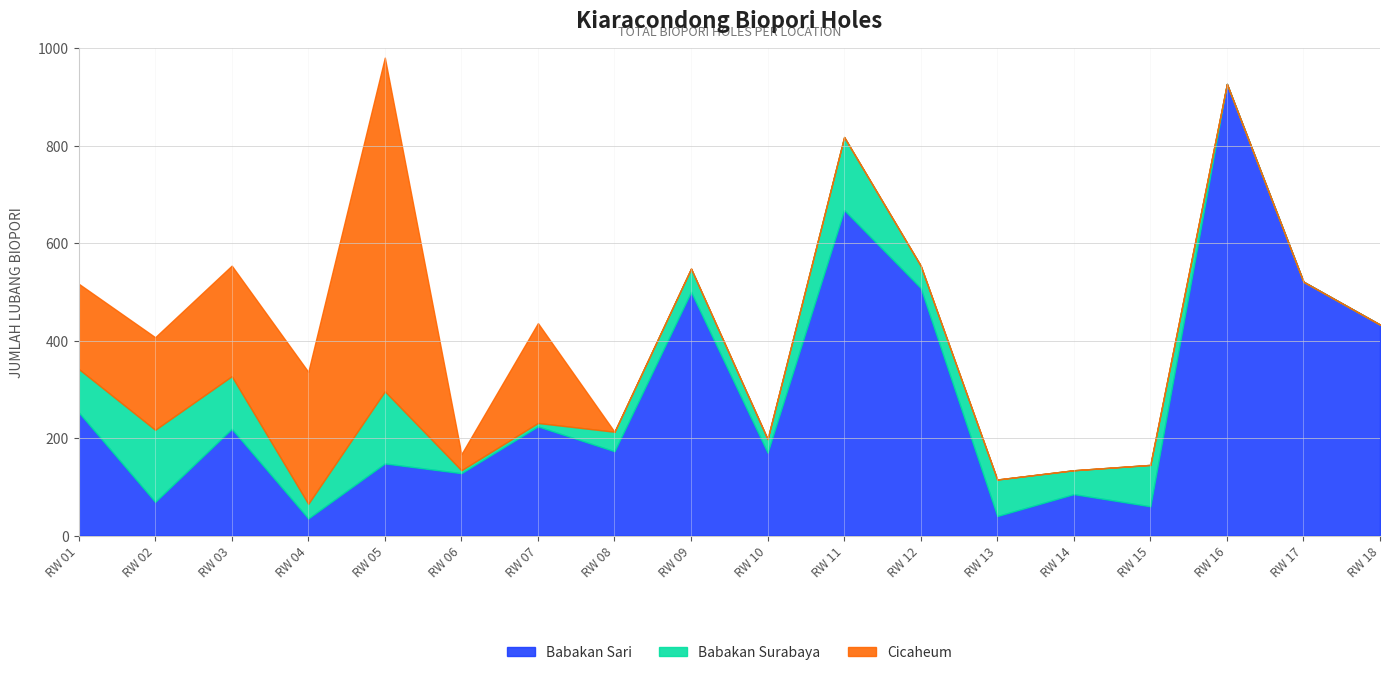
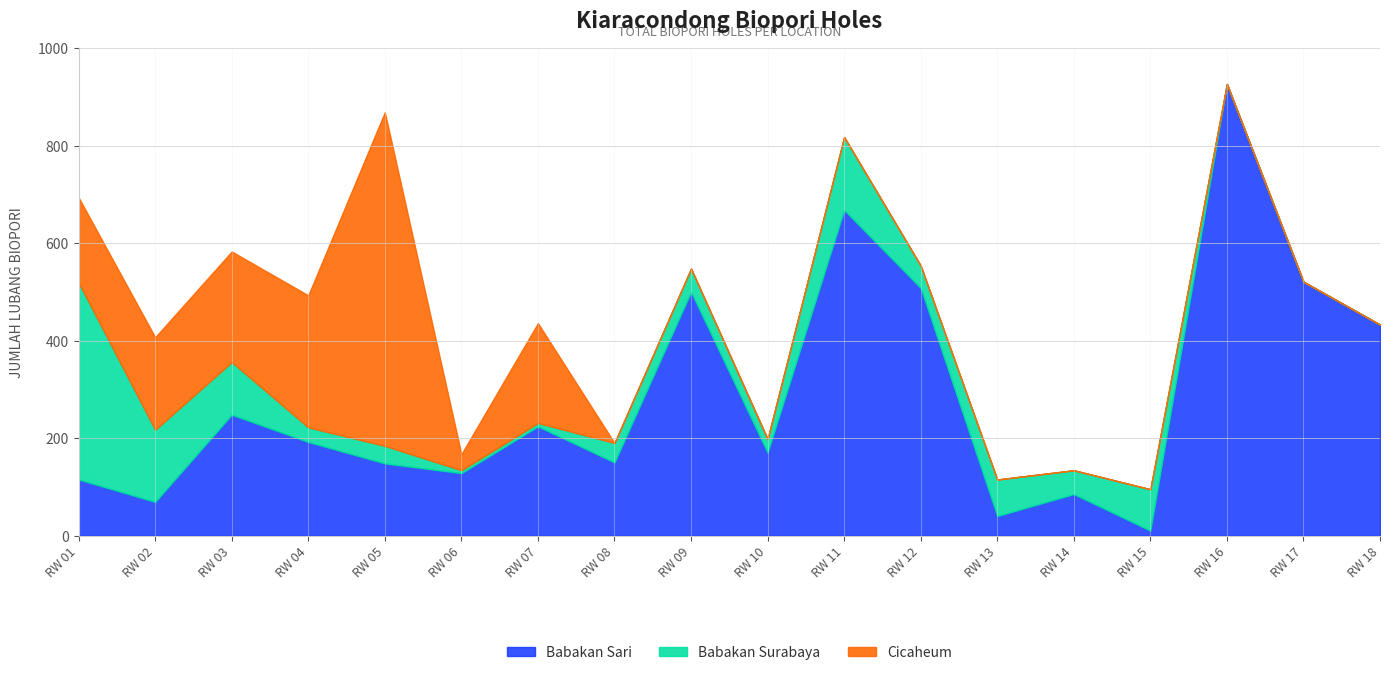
  {
    "Babakan Sari": {
-     "RW 01": 250,
+     "RW 01": 120,
      "RW 02": 70,
-     "RW 03": 220,
-     "RW 04": 40,
+     "RW 03": 250,
+     "RW 04": 190,
      "RW 05": 150,
      "RW 06": 130,
      "RW 07": 220,
-     "RW 08": 170,
+     "RW 08": 150,
      "RW 09": 500,
      "RW 10": 170,
      "RW 11": 670,
      "RW 12": 510,
      "RW 13": 40,
      "RW 14": 90,
-     "RW 15": 60
+     "RW 15": 10
    },
    "Babakan Surabaya": {
-     "RW 01": 90,
+     "RW 01": 400,
      "RW 02": 150,
      "RW 03": 110,
      "RW 04": 30,
-     "RW 05": 150,
+     "RW 05": 40,
      "RW 06": 10,
      "RW 07": 10
    },
    "Cicaheum": {
      "RW 01": 180,
      "RW 02": 190,
      "RW 03": 230,
      "RW 04": 270,
      "RW 05": 690,
      "RW 06": 30,
      "RW 07": 210
    }
  }
